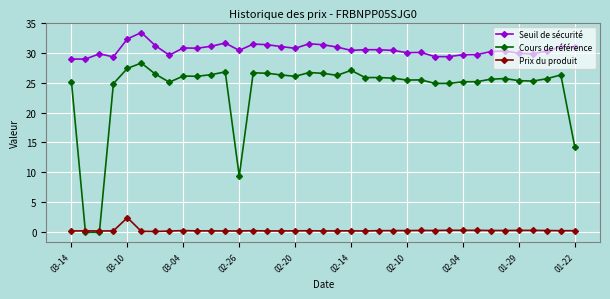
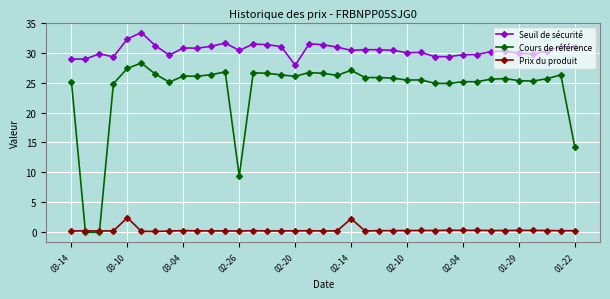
  {
    "Seuil de sécurité": {
      "03-14": 29,
      "03-10": 32,
      "03-04": 31,
      "02-26": 30,
-     "02-20": 31,
+     "02-20": 28,
      "02-14": 30,
      "02-10": 30,
      "02-04": 30
    },
    "Cours de référence": {
      "03-14": 25,
      "03-10": 27,
      "03-04": 26,
      "02-26": 9,
      "02-20": 26,
      "02-14": 27,
      "02-10": 25,
      "02-04": 25,
      "01-29": 25,
      "01-22": 14
    },
    "Prix du produit": {
      "03-14": 0,
      "03-10": 2,
      "03-04": 0,
      "02-26": 0,
      "02-20": 0,
-     "02-14": 0,
+     "02-14": 2,
      "02-10": 0,
      "02-04": 0,
      "01-29": 0,
      "01-22": 0
    }
  }
